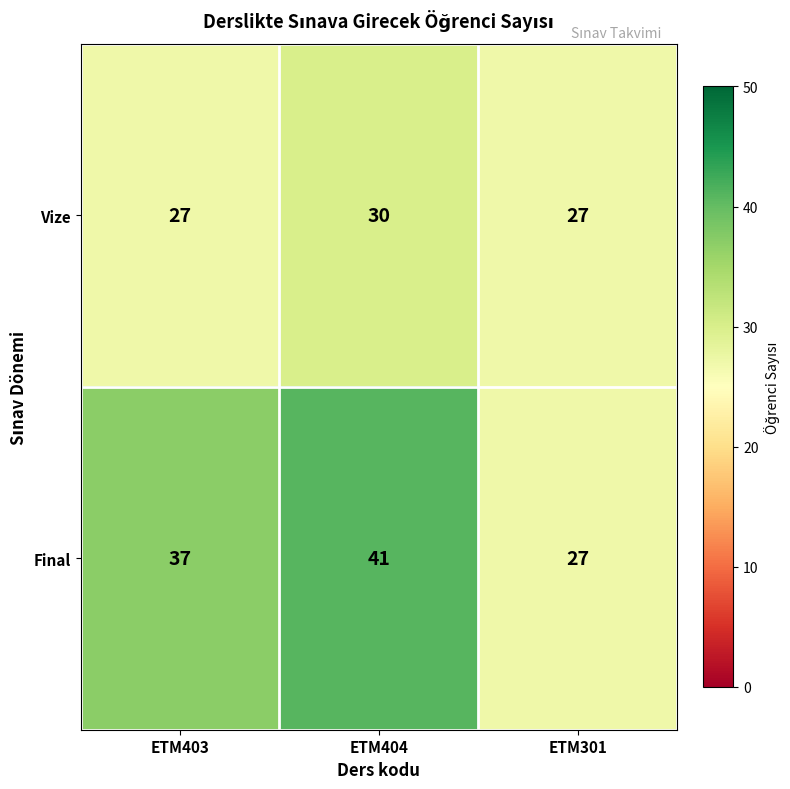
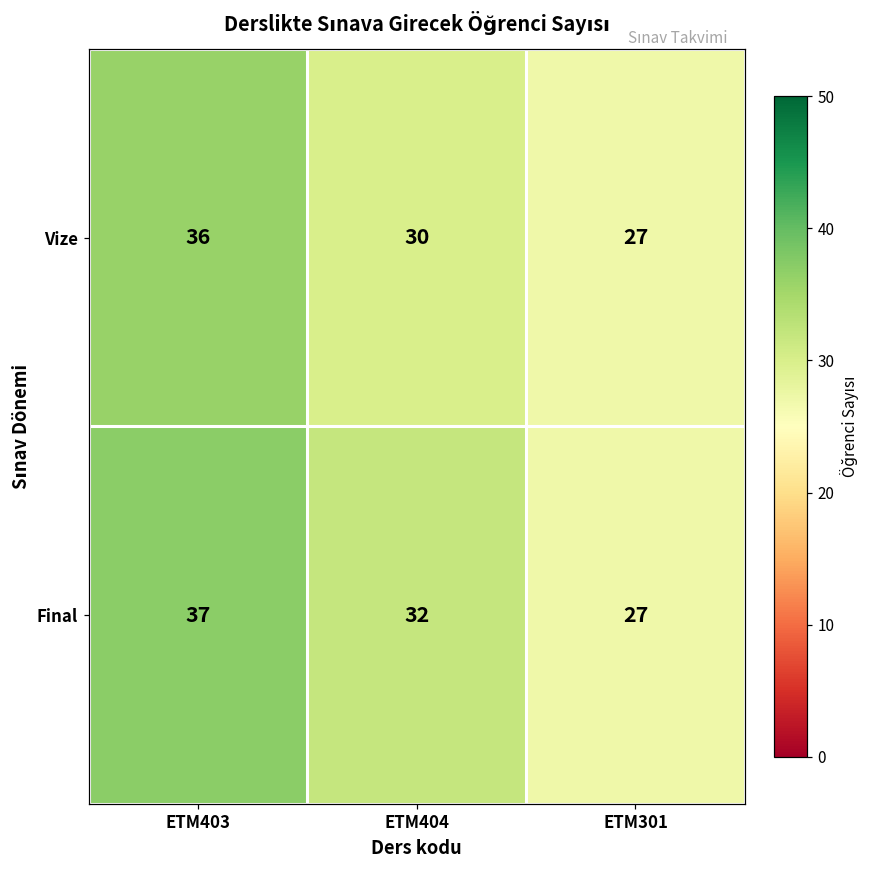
  {
    "Vize": {
-     "ETM403": 27,
+     "ETM403": 36,
      "ETM404": 30,
      "ETM301": 27
    },
    "Final": {
      "ETM403": 37,
-     "ETM404": 41,
+     "ETM404": 32,
      "ETM301": 27
    }
  }
